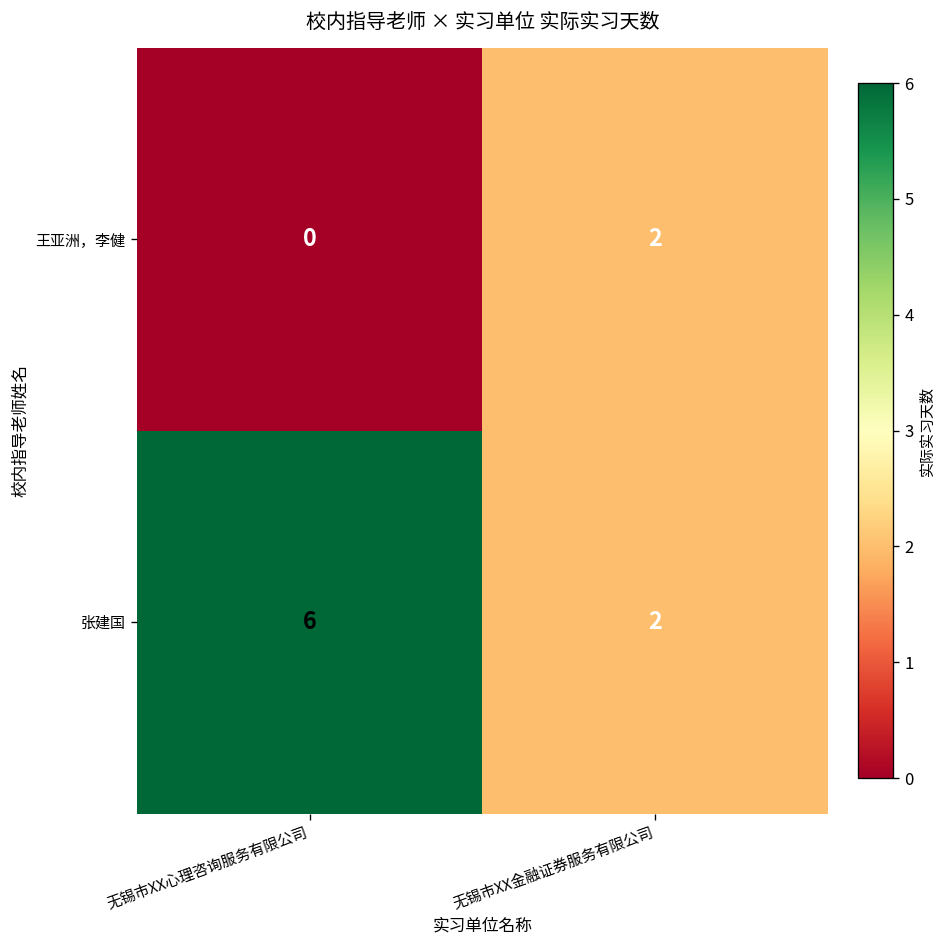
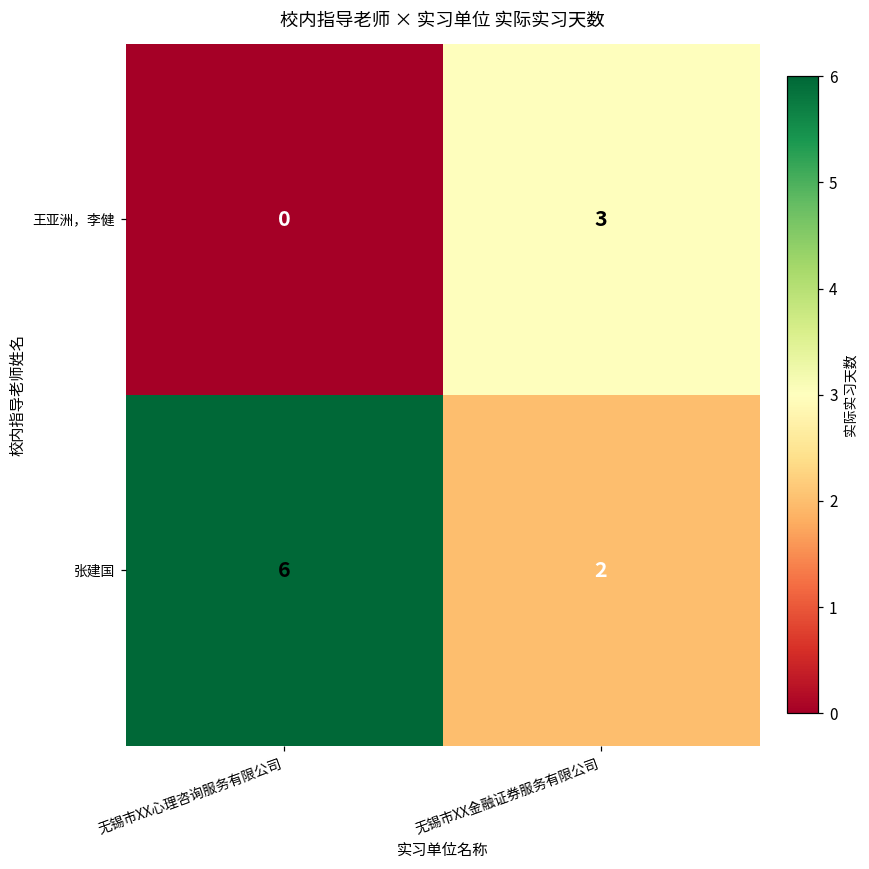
  {
    "王亚洲，李健": {
      "无锡市XX心理咨询服务有限公司": 0,
-     "无锡市XX金融证券服务有限公司": 2
+     "无锡市XX金融证券服务有限公司": 3
    },
    "张建国": {
      "无锡市XX心理咨询服务有限公司": 6,
      "无锡市XX金融证券服务有限公司": 2
    }
  }
